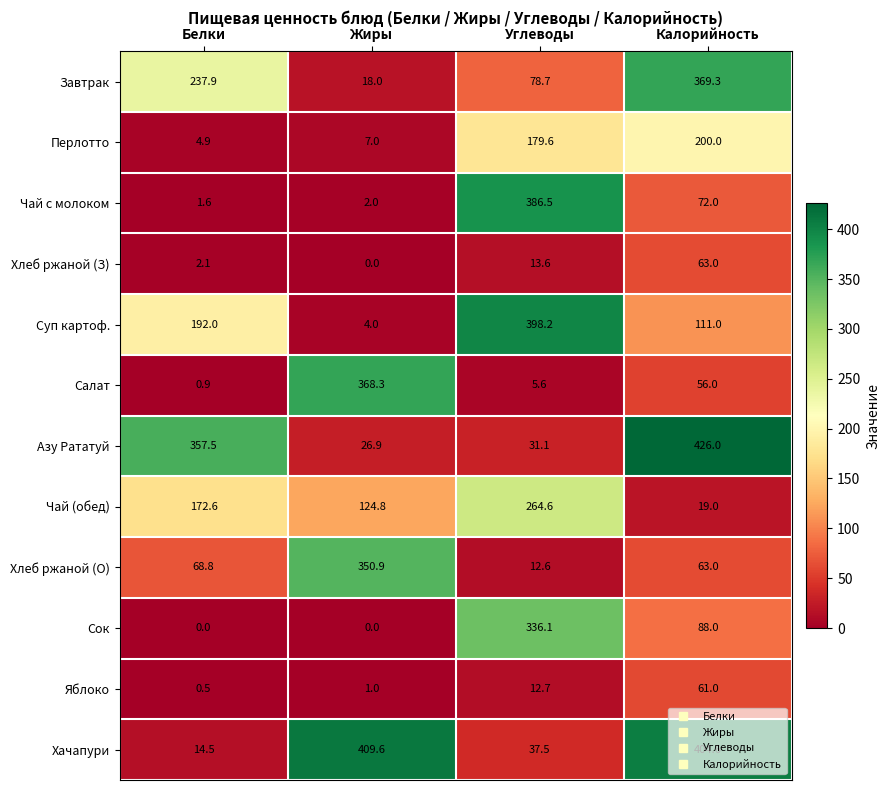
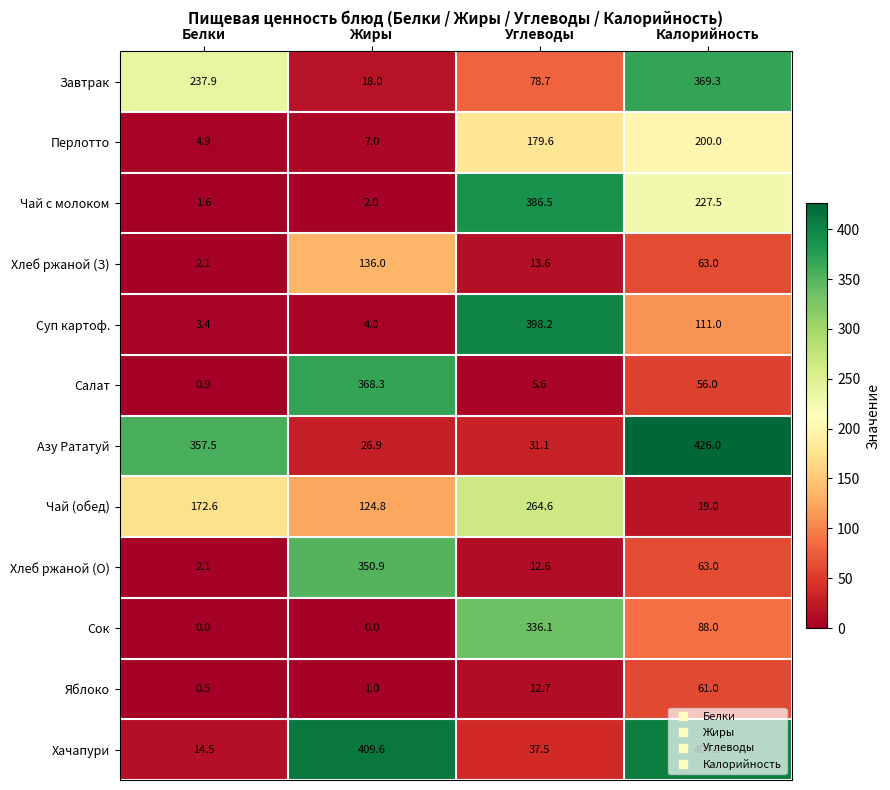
  {
    "Завтрак": {
      "Белки": 237.9,
      "Жиры": 18.0,
      "Углеводы": 78.7,
      "Калорийность": 369.3
    },
    "Перлотто": {
      "Белки": 4.9,
      "Жиры": 7.0,
      "Углеводы": 179.6,
      "Калорийность": 200.0
    },
    "Чай с молоком": {
      "Белки": 1.6,
      "Жиры": 2.0,
      "Углеводы": 386.5,
-     "Калорийность": 72.0
+     "Калорийность": 227.5
    },
    "Хлеб ржаной (З)": {
      "Белки": 2.1,
-     "Жиры": 0.0,
+     "Жиры": 136.0,
      "Углеводы": 13.6,
      "Калорийность": 63.0
    },
    "Суп картоф.": {
-     "Белки": 192.0,
+     "Белки": 3.4,
      "Жиры": 4.0,
      "Углеводы": 398.2,
      "Калорийность": 111.0
    },
    "Салат": {
      "Белки": 0.9,
      "Жиры": 368.3,
      "Углеводы": 5.6,
      "Калорийность": 56.0
    },
    "Азу Рататуй": {
      "Белки": 357.5,
      "Жиры": 26.9,
      "Углеводы": 31.1,
      "Калорийность": 426.0
    },
    "Чай (обед)": {
      "Белки": 172.6,
      "Жиры": 124.8,
      "Углеводы": 264.6,
      "Калорийность": 19.0
    },
    "Хлеб ржаной (О)": {
-     "Белки": 68.8,
+     "Белки": 2.1,
      "Жиры": 350.9,
      "Углеводы": 12.6,
      "Калорийность": 63.0
    },
    "Сок": {
      "Белки": 0.0,
      "Жиры": 0.0,
      "Углеводы": 336.1,
      "Калорийность": 88.0
    },
    "Яблоко": {
      "Белки": 0.5,
      "Жиры": 1.0,
      "Углеводы": 12.7,
      "Калорийность": 61.0
    },
    "Хачапури": {
      "Белки": 14.5,
      "Жиры": 409.6,
      "Углеводы": 37.5
    }
  }
